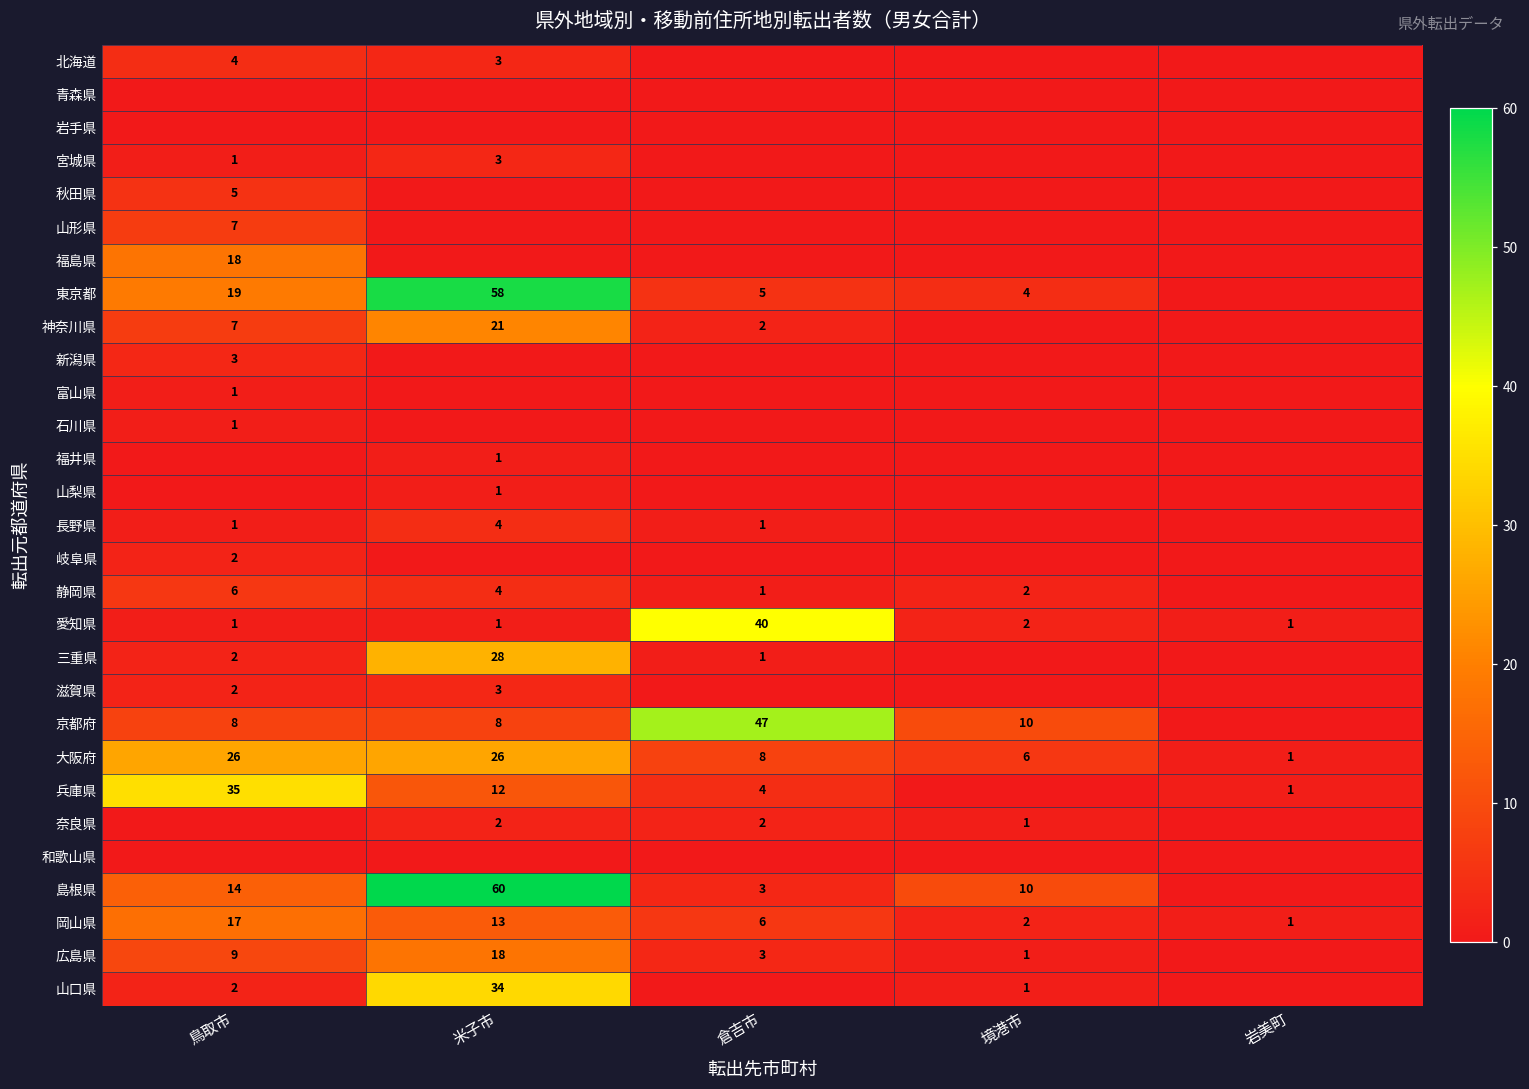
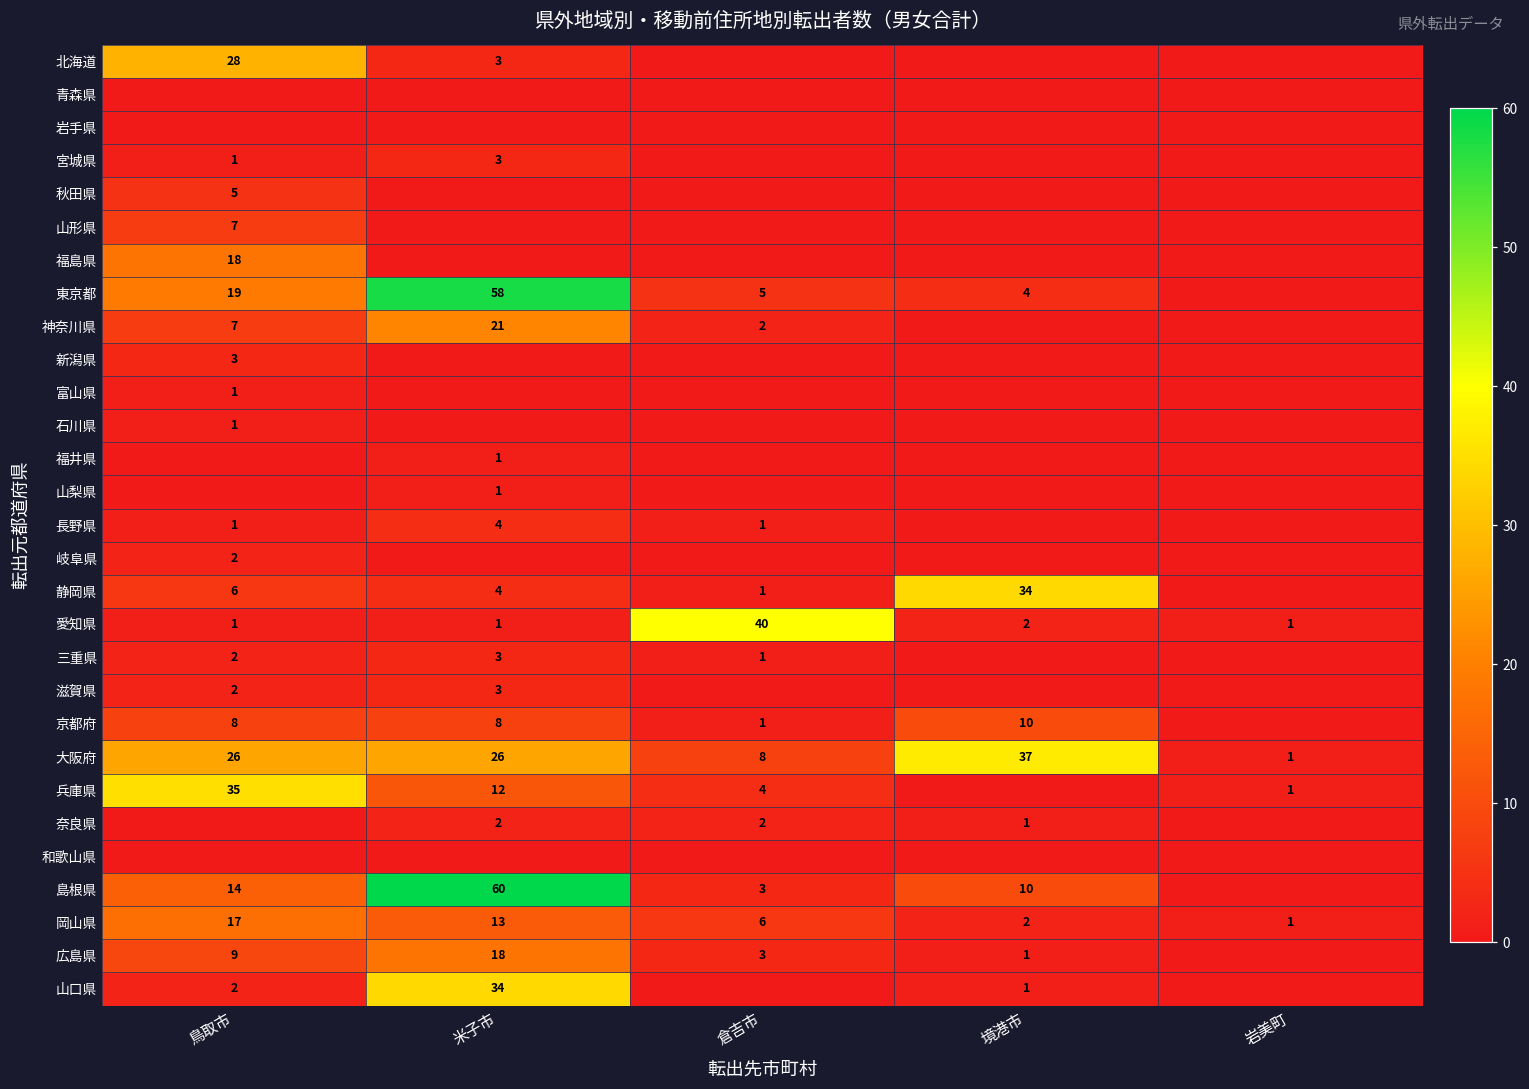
  {
    "北海道": {
-     "鳥取市": 4,
+     "鳥取市": 28,
      "米子市": 3
    },
    "宮城県": {
      "鳥取市": 1,
      "米子市": 3
    },
    "秋田県": {
      "鳥取市": 5
    },
    "山形県": {
      "鳥取市": 7
    },
    "福島県": {
      "鳥取市": 18
    },
    "東京都": {
      "鳥取市": 19,
      "米子市": 58,
      "倉吉市": 5,
      "境港市": 4
    },
    "神奈川県": {
      "鳥取市": 7,
      "米子市": 21,
      "倉吉市": 2
    },
    "新潟県": {
      "鳥取市": 3
    },
    "富山県": {
      "鳥取市": 1
    },
    "石川県": {
      "鳥取市": 1
    },
    "福井県": {
      "米子市": 1
    },
    "山梨県": {
      "米子市": 1
    },
    "長野県": {
      "鳥取市": 1,
      "米子市": 4,
      "倉吉市": 1
    },
    "岐阜県": {
      "鳥取市": 2
    },
    "静岡県": {
      "鳥取市": 6,
      "米子市": 4,
      "倉吉市": 1,
-     "境港市": 2
+     "境港市": 34
    },
    "愛知県": {
      "鳥取市": 1,
      "米子市": 1,
      "倉吉市": 40,
      "境港市": 2,
      "岩美町": 1
    },
    "三重県": {
      "鳥取市": 2,
-     "米子市": 28,
+     "米子市": 3,
      "倉吉市": 1
    },
    "滋賀県": {
      "鳥取市": 2,
      "米子市": 3
    },
    "京都府": {
      "鳥取市": 8,
      "米子市": 8,
-     "倉吉市": 47,
+     "倉吉市": 1,
      "境港市": 10
    },
    "大阪府": {
      "鳥取市": 26,
      "米子市": 26,
      "倉吉市": 8,
-     "境港市": 6,
+     "境港市": 37,
      "岩美町": 1
    },
    "兵庫県": {
      "鳥取市": 35,
      "米子市": 12,
      "倉吉市": 4,
      "岩美町": 1
    },
    "奈良県": {
      "米子市": 2,
      "倉吉市": 2,
      "境港市": 1
    },
    "島根県": {
      "鳥取市": 14,
      "米子市": 60,
      "倉吉市": 3,
      "境港市": 10
    },
    "岡山県": {
      "鳥取市": 17,
      "米子市": 13,
      "倉吉市": 6,
      "境港市": 2,
      "岩美町": 1
    },
    "広島県": {
      "鳥取市": 9,
      "米子市": 18,
      "倉吉市": 3,
      "境港市": 1
    },
    "山口県": {
      "鳥取市": 2,
      "米子市": 34,
      "境港市": 1
    }
  }
